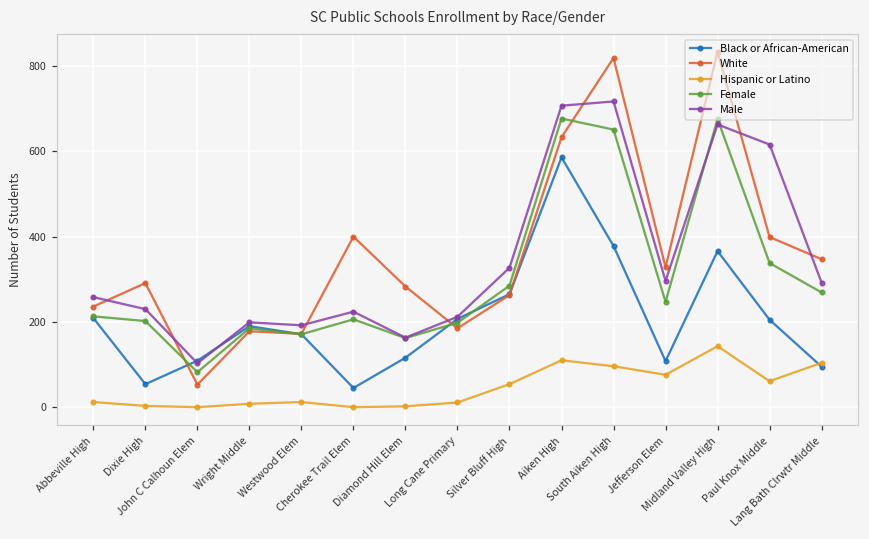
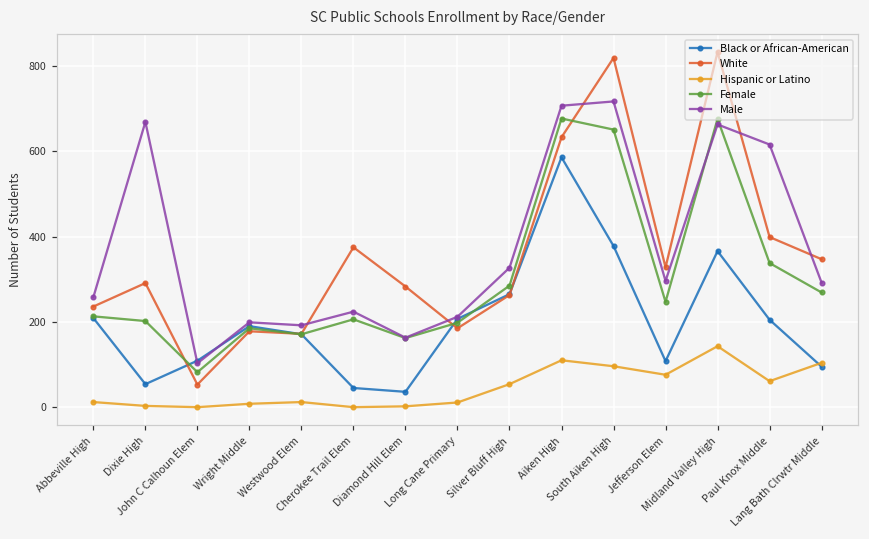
  {
    "Black or African-American": {
      "Dixie High": 50,
      "Cherokee Trail Elem": 50,
-     "Diamond Hill Elem": 120,
+     "Diamond Hill Elem": 40,
      "Aiken High": 590,
      "South Aiken High": 380,
      "Jefferson Elem": 110,
      "Midland Valley High": 370,
      "Paul Knox Middle": 210,
      "Lang Bath Clrwtr Middle": 100
    },
    "White": {
      "Abbeville High": 240,
      "Dixie High": 290,
      "John C Calhoun Elem": 50,
      "Wright Middle": 180,
-     "Cherokee Trail Elem": 400,
+     "Cherokee Trail Elem": 380,
      "Diamond Hill Elem": 280,
      "Long Cane Primary": 190,
      "Aiken High": 630,
      "South Aiken High": 820,
      "Jefferson Elem": 330,
      "Paul Knox Middle": 400,
      "Lang Bath Clrwtr Middle": 350
    },
    "Hispanic or Latino": {
      "Abbeville High": 10,
      "Dixie High": 0,
      "John C Calhoun Elem": 0,
      "Wright Middle": 10,
      "Westwood Elem": 10,
      "Cherokee Trail Elem": 0,
      "Diamond Hill Elem": 0,
      "Long Cane Primary": 10,
      "Silver Bluff High": 50,
      "Aiken High": 110,
      "South Aiken High": 100,
      "Jefferson Elem": 80,
      "Midland Valley High": 140,
      "Paul Knox Middle": 60,
      "Lang Bath Clrwtr Middle": 100
    },
    "Female": {
      "Dixie High": 200,
      "John C Calhoun Elem": 80,
      "Cherokee Trail Elem": 210,
      "Long Cane Primary": 200,
      "Silver Bluff High": 290,
      "Aiken High": 680,
      "South Aiken High": 650,
      "Jefferson Elem": 250,
      "Paul Knox Middle": 340,
      "Lang Bath Clrwtr Middle": 270
    },
    "Male": {
      "Abbeville High": 260,
-     "Dixie High": 230,
+     "Dixie High": 670,
      "Wright Middle": 200,
      "Westwood Elem": 190,
      "Cherokee Trail Elem": 220,
      "Silver Bluff High": 330,
      "Aiken High": 710,
      "South Aiken High": 720,
      "Jefferson Elem": 300,
      "Paul Knox Middle": 620,
      "Lang Bath Clrwtr Middle": 290
    }
  }
